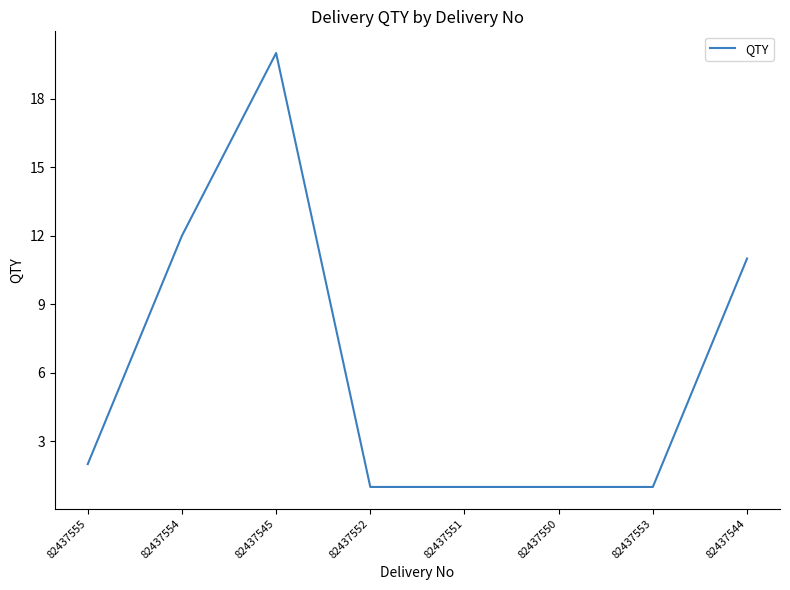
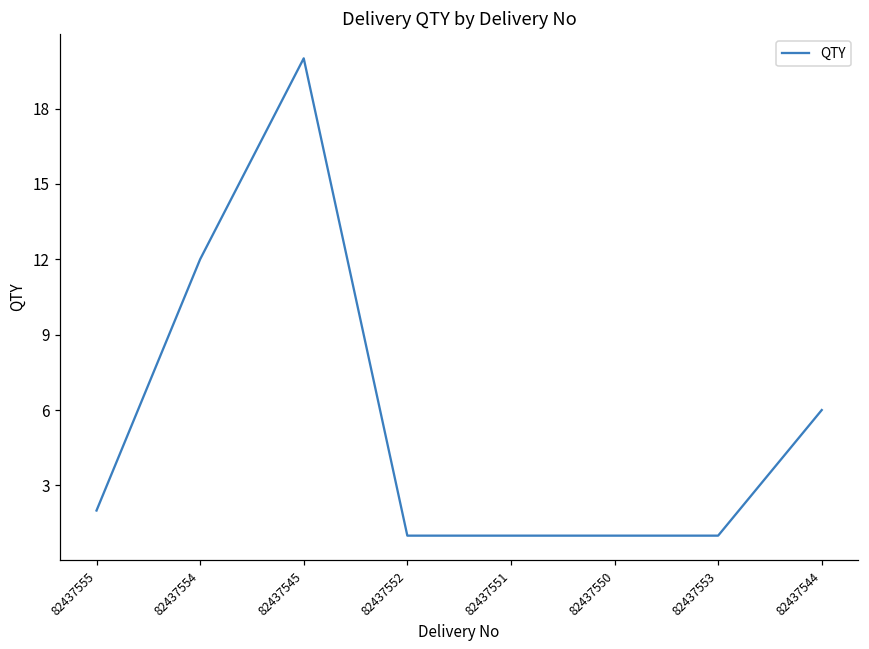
  {
    "82437555": 2,
    "82437554": 12,
    "82437545": 20,
    "82437552": 1,
    "82437551": 1,
    "82437550": 1,
    "82437553": 1,
-   "82437544": 11
+   "82437544": 6
  }
